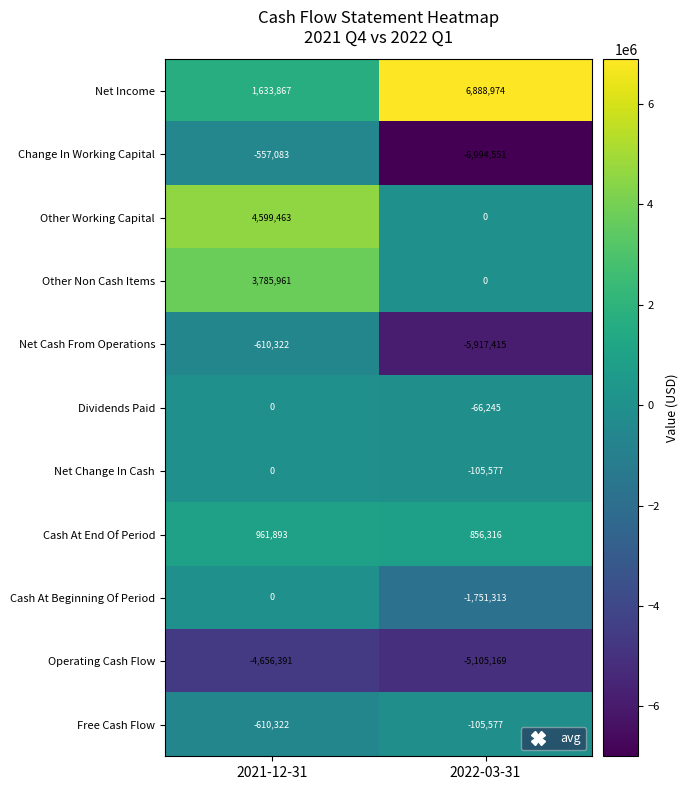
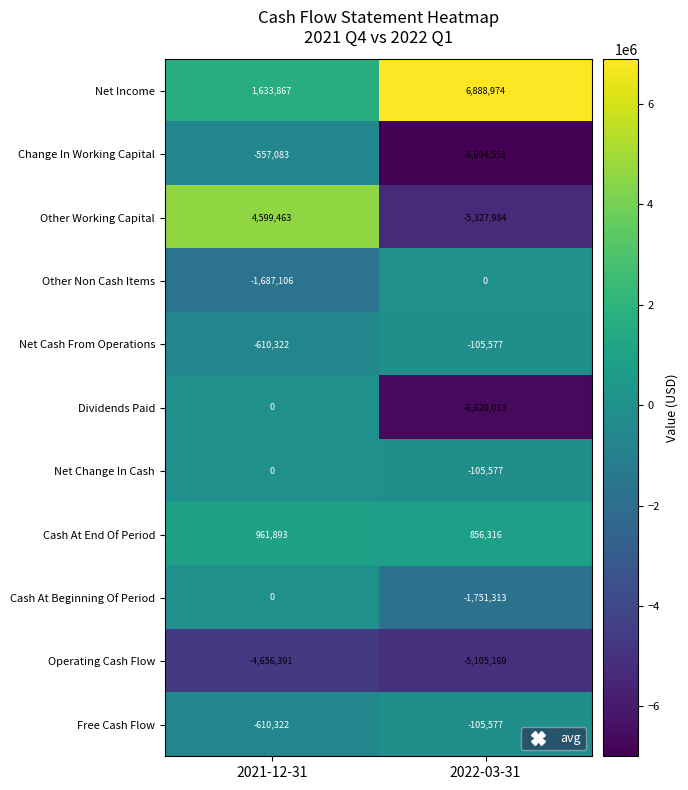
  {
    "Net Income": {
      "2021-12-31": "1,633,867",
      "2022-03-31": "6,888,974"
    },
    "Change In Working Capital": {
      "2021-12-31": "-557,083",
      "2022-03-31": "-6,994,551"
    },
    "Other Working Capital": {
      "2021-12-31": "4,599,463",
-     "2022-03-31": "0"
+     "2022-03-31": "-5,327,984"
    },
    "Other Non Cash Items": {
-     "2021-12-31": "3,785,961",
+     "2021-12-31": "-1,687,106",
      "2022-03-31": "0"
    },
    "Net Cash From Operations": {
      "2021-12-31": "-610,322",
-     "2022-03-31": "-5,917,415"
+     "2022-03-31": "-105,577"
    },
    "Dividends Paid": {
      "2021-12-31": "0",
-     "2022-03-31": "-66,245"
+     "2022-03-31": "-6,620,013"
    },
    "Net Change In Cash": {
      "2021-12-31": "0",
      "2022-03-31": "-105,577"
    },
    "Cash At End Of Period": {
      "2021-12-31": "961,893",
      "2022-03-31": "856,316"
    },
    "Cash At Beginning Of Period": {
      "2021-12-31": "0",
      "2022-03-31": "-1,751,313"
    },
    "Operating Cash Flow": {
      "2021-12-31": "-4,656,391",
      "2022-03-31": "-5,105,169"
    },
    "Free Cash Flow": {
      "2021-12-31": "-610,322",
      "2022-03-31": "-105,577"
    }
  }
